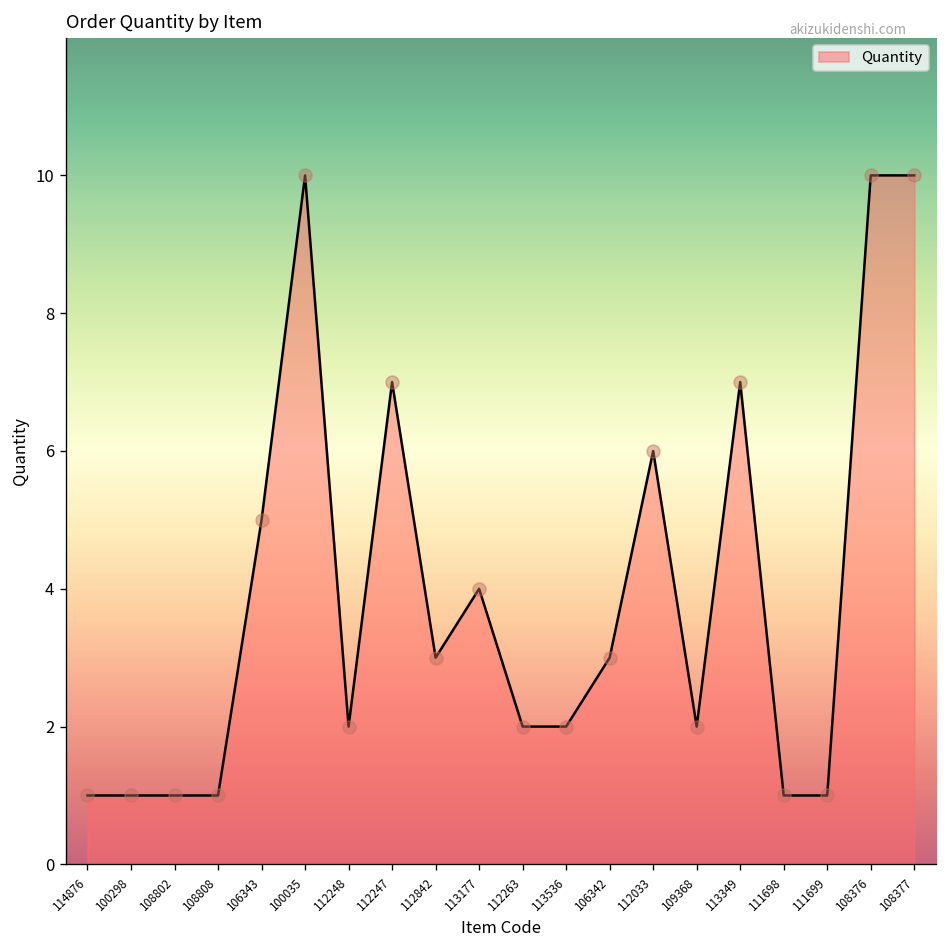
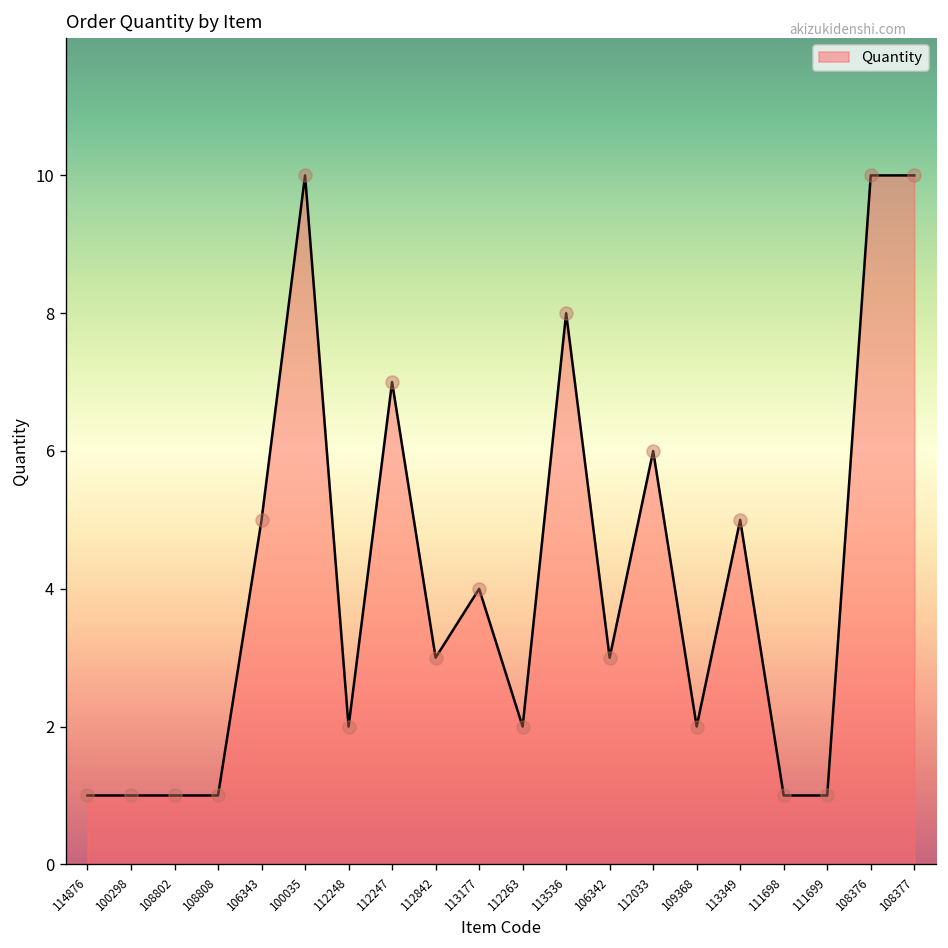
  {
    "114876": 1,
    "100298": 1,
    "108802": 1,
    "108808": 1,
    "106343": 5,
    "100035": 10,
    "112248": 2,
    "112247": 7,
    "112842": 3,
    "113177": 4,
    "112263": 2,
-   "113536": 2,
+   "113536": 8,
    "106342": 3,
    "112033": 6,
    "109368": 2,
-   "113349": 7,
+   "113349": 5,
    "111698": 1,
    "111699": 1,
    "108376": 10,
    "108377": 10
  }
